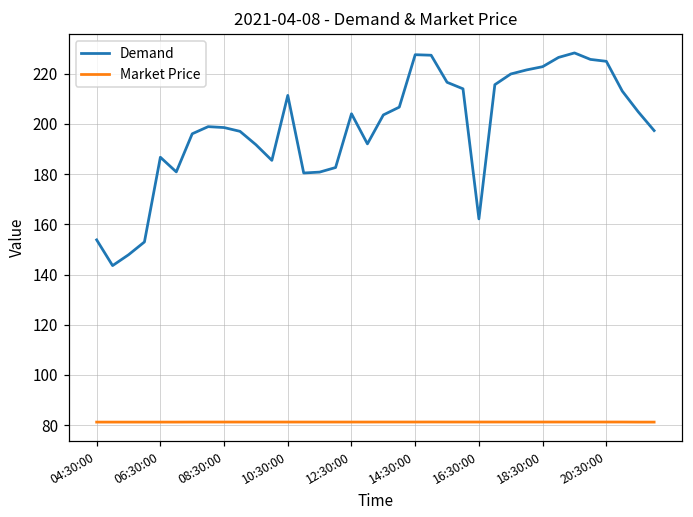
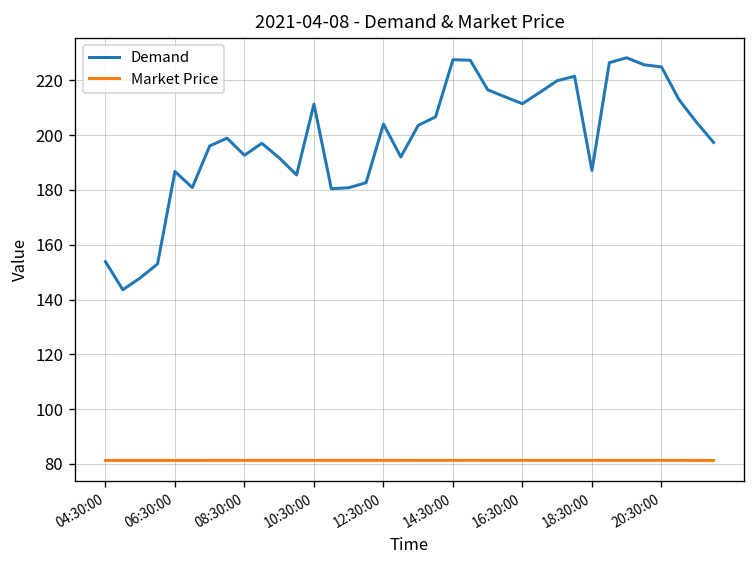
  {
    "Demand": {
      "04:30:00": 154,
      "06:30:00": 187,
-     "08:30:00": 199,
+     "08:30:00": 193,
      "10:30:00": 211,
      "12:30:00": 204,
      "14:30:00": 228,
-     "16:30:00": 162,
-     "18:30:00": 223,
+     "16:30:00": 211,
+     "18:30:00": 187,
      "20:30:00": 225
    },
    "Market Price": {
      "04:30:00": 81,
      "06:30:00": 81,
      "08:30:00": 81,
      "10:30:00": 81,
      "12:30:00": 81,
      "14:30:00": 81,
      "16:30:00": 81,
      "18:30:00": 81,
      "20:30:00": 81
    }
  }
